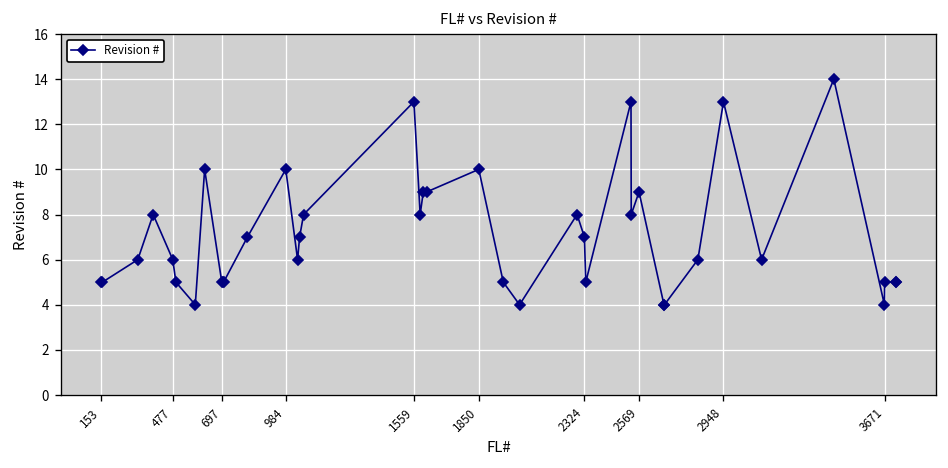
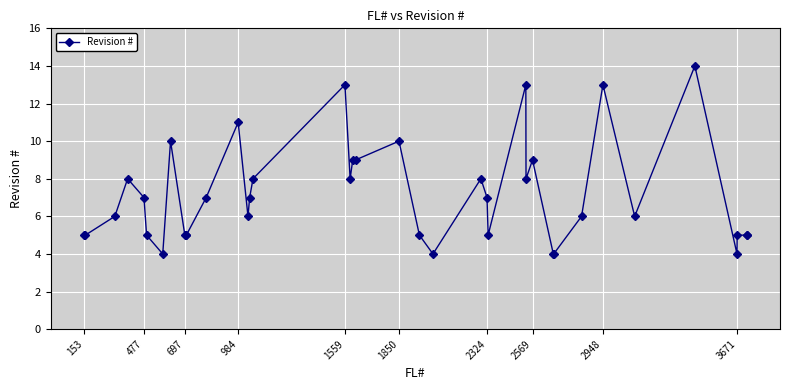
  {
    "153": 5,
-   "477": 6,
+   "477": 7,
    "697": 5,
-   "984": 10,
+   "984": 11,
    "1559": 13,
    "1850": 10,
    "2324": 7,
    "2569": 9,
    "2948": 13,
    "3671": 5
  }
